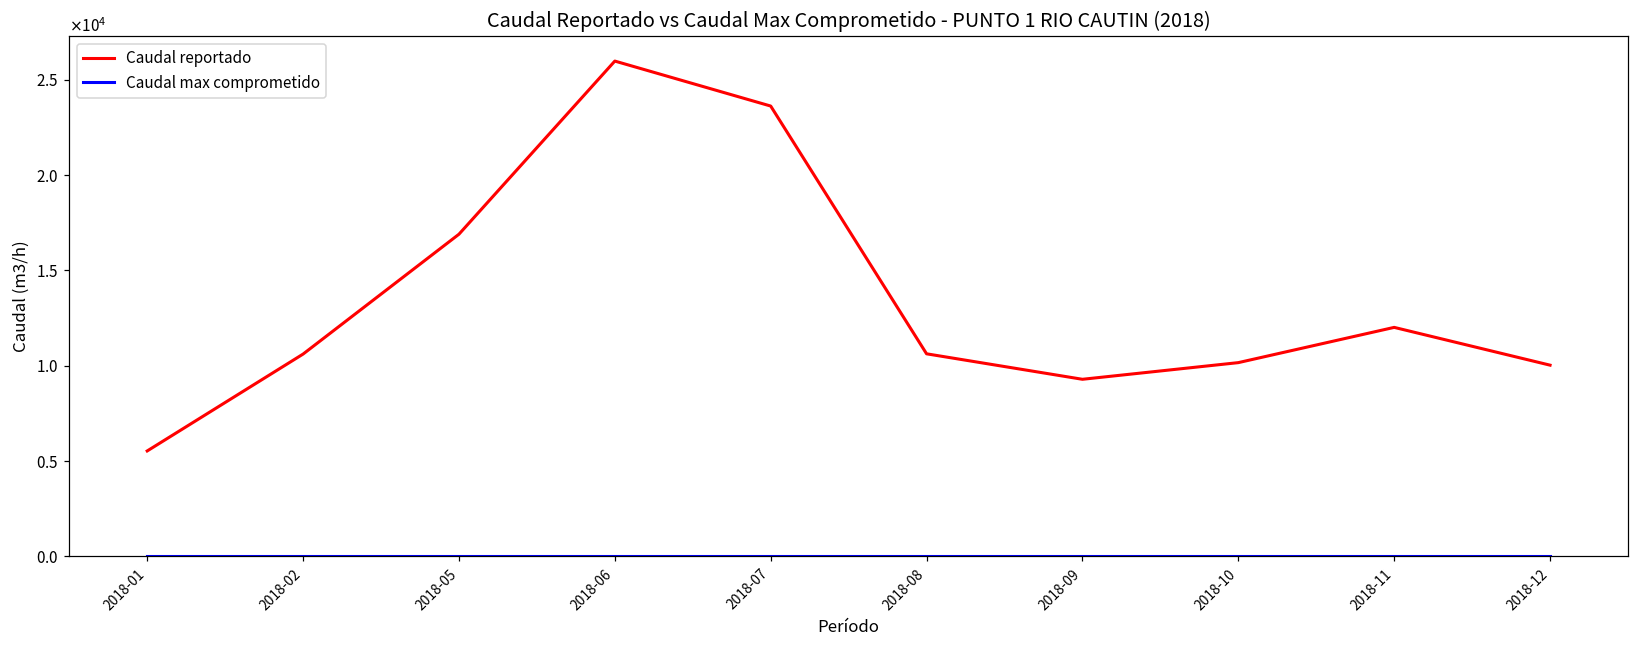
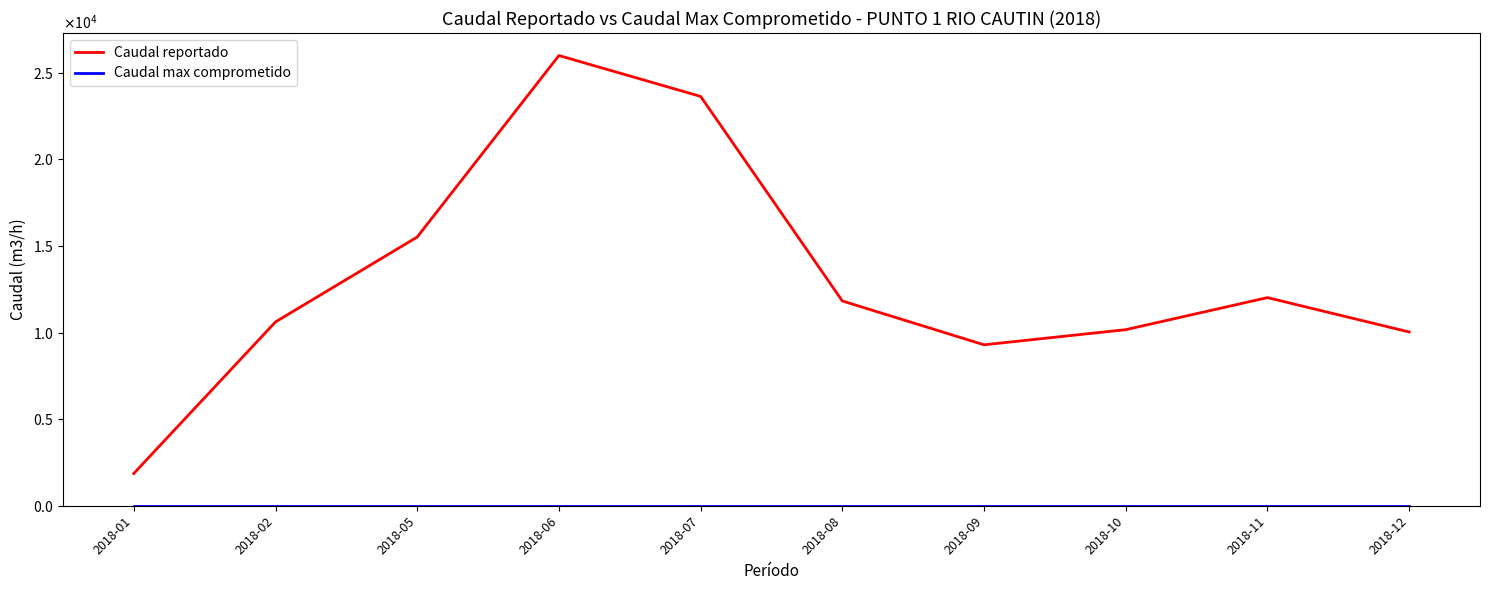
  {
    "Caudal reportado": {
-     "2018-01": 5500,
+     "2018-01": 1900,
      "2018-02": 10600,
-     "2018-05": 16900,
+     "2018-05": 15500,
      "2018-06": 26000,
      "2018-07": 23600,
-     "2018-08": 10600,
+     "2018-08": 11800,
      "2018-09": 9300,
      "2018-10": 10200,
      "2018-11": 12000,
      "2018-12": 10000
    },
    "Caudal max comprometido": {
      "2018-01": 0,
      "2018-02": 0,
      "2018-05": 0,
      "2018-06": 0,
      "2018-07": 0,
      "2018-08": 0,
      "2018-09": 0,
      "2018-10": 0,
      "2018-11": 0,
      "2018-12": 0
    }
  }
